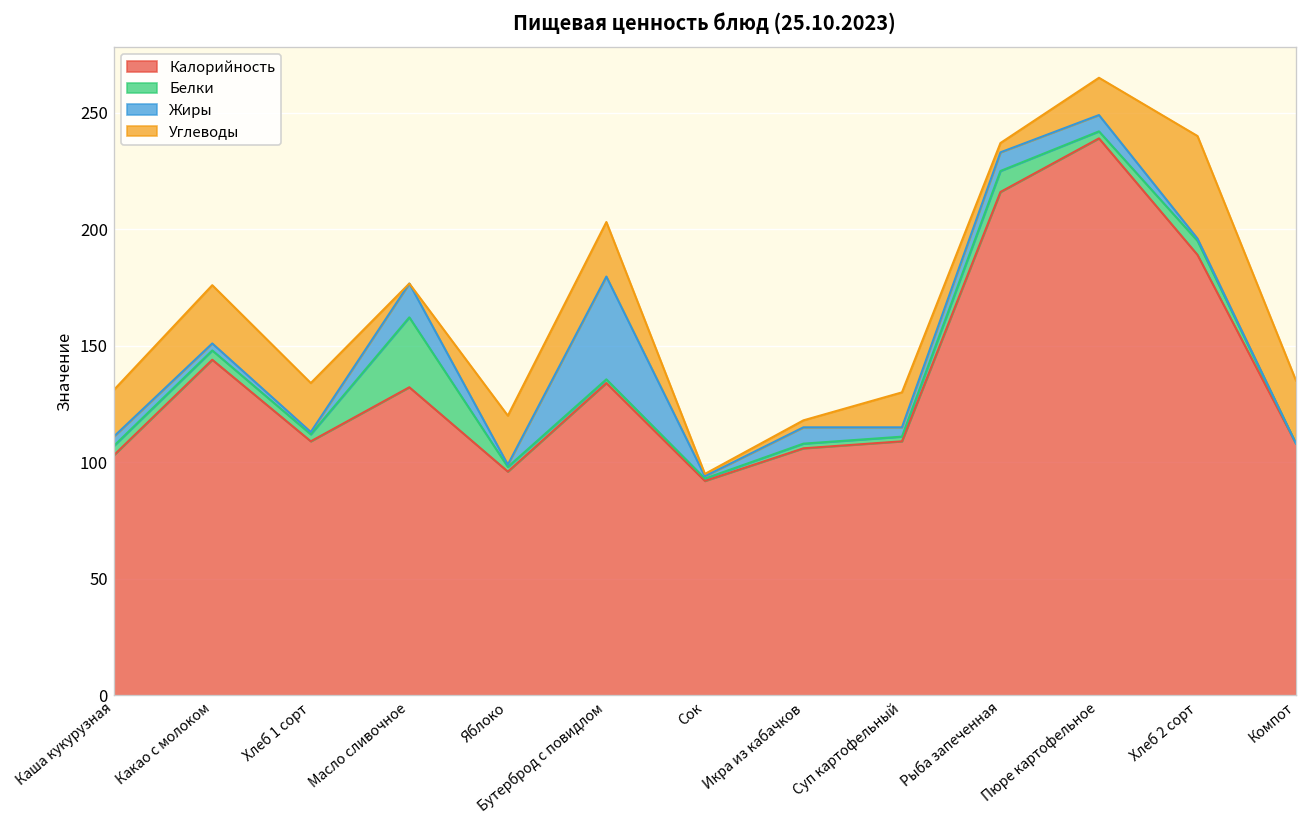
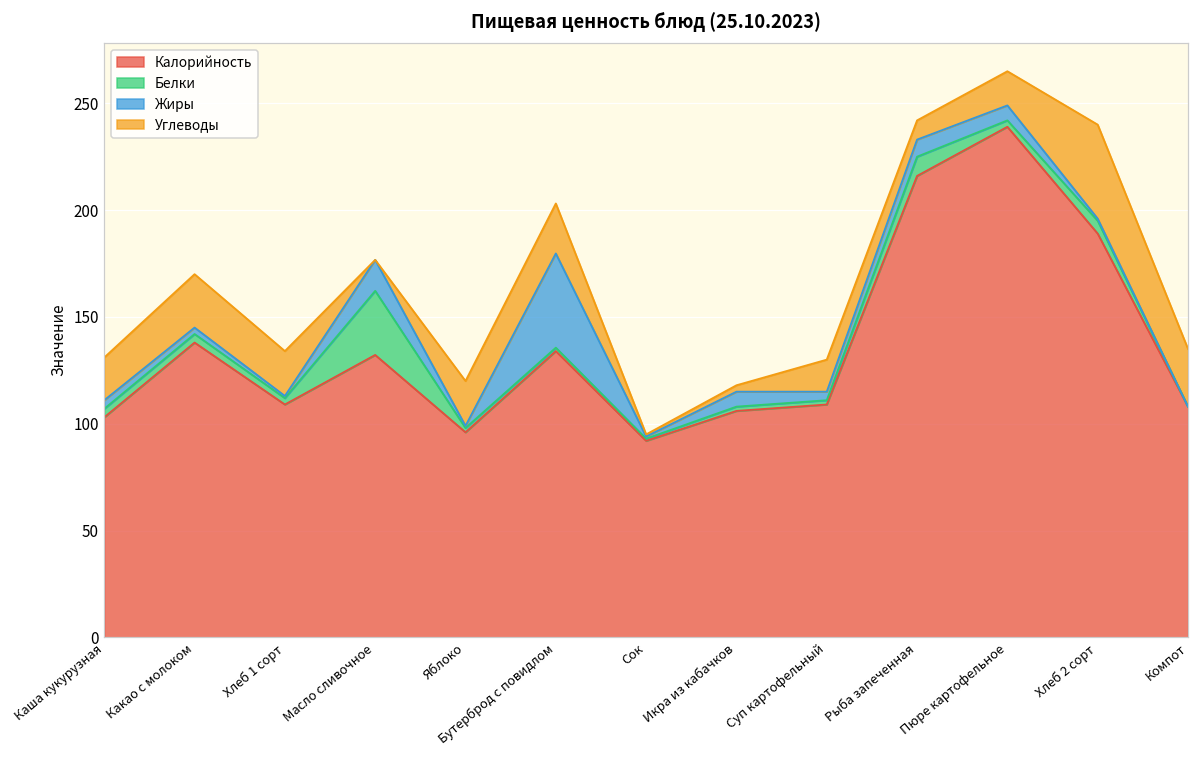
  {
    "Калорийность": {
      "Каша кукурузная": 103,
-     "Какао с молоком": 144,
+     "Какао с молоком": 138,
      "Хлеб 1 сорт": 109,
      "Масло сливочное": 132,
      "Яблоко": 96,
      "Бутерброд с повидлом": 134,
      "Икра из кабачков": 106,
      "Суп картофельный": 109,
      "Рыба запеченная": 216,
      "Пюре картофельное": 239,
      "Хлеб 2 сорт": 189
    },
    "Белки": {
      "Каша кукурузная": 4,
      "Какао с молоком": 4,
      "Масло сливочное": 30,
      "Бутерброд с повидлом": 2,
      "Икра из кабачков": 2,
      "Суп картофельный": 2,
      "Рыба запеченная": 9,
      "Пюре картофельное": 3
    },
    "Жиры": {
      "Каша кукурузная": 4,
      "Какао с молоком": 3,
      "Бутерброд с повидлом": 44,
      "Икра из кабачков": 7,
      "Суп картофельный": 4,
      "Рыба запеченная": 8,
      "Пюре картофельное": 7
    },
    "Углеводы": {
      "Каша кукурузная": 20,
      "Какао с молоком": 25,
      "Хлеб 1 сорт": 21,
      "Яблоко": 21,
      "Бутерброд с повидлом": 23,
      "Икра из кабачков": 3,
      "Суп картофельный": 15,
-     "Рыба запеченная": 4,
+     "Рыба запеченная": 9,
      "Пюре картофельное": 16,
      "Хлеб 2 сорт": 44,
      "Компот": 27
    }
  }
